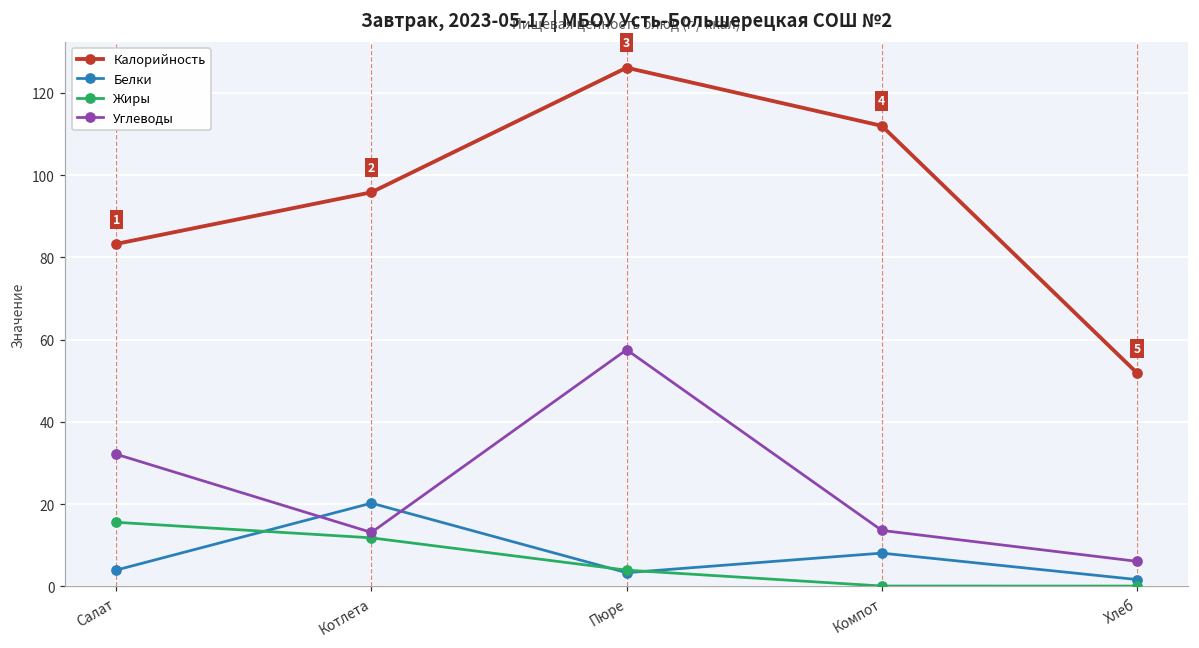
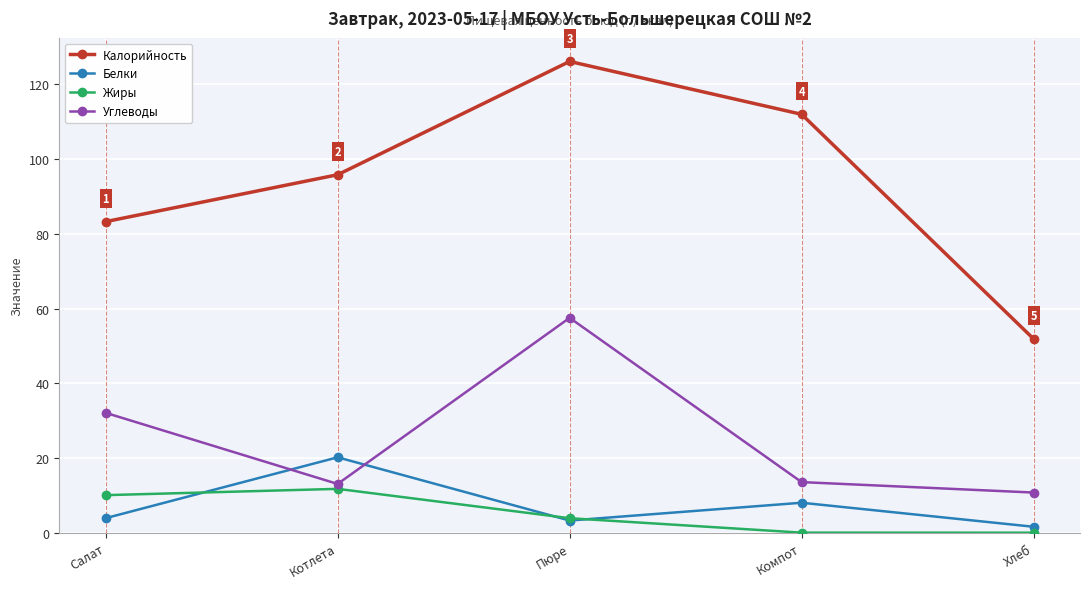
  {
    "Белки": {
      "Салат": 4,
      "Котлета": 20,
      "Компот": 8,
      "Хлеб": 2
    },
    "Жиры": {
-     "Салат": 16,
+     "Салат": 10,
      "Котлета": 12,
      "Компот": 0,
      "Хлеб": 0
    },
    "Углеводы": {
      "Салат": 32,
      "Котлета": 13,
      "Пюре": 58,
      "Компот": 14,
-     "Хлеб": 6
+     "Хлеб": 11
    }
  }
